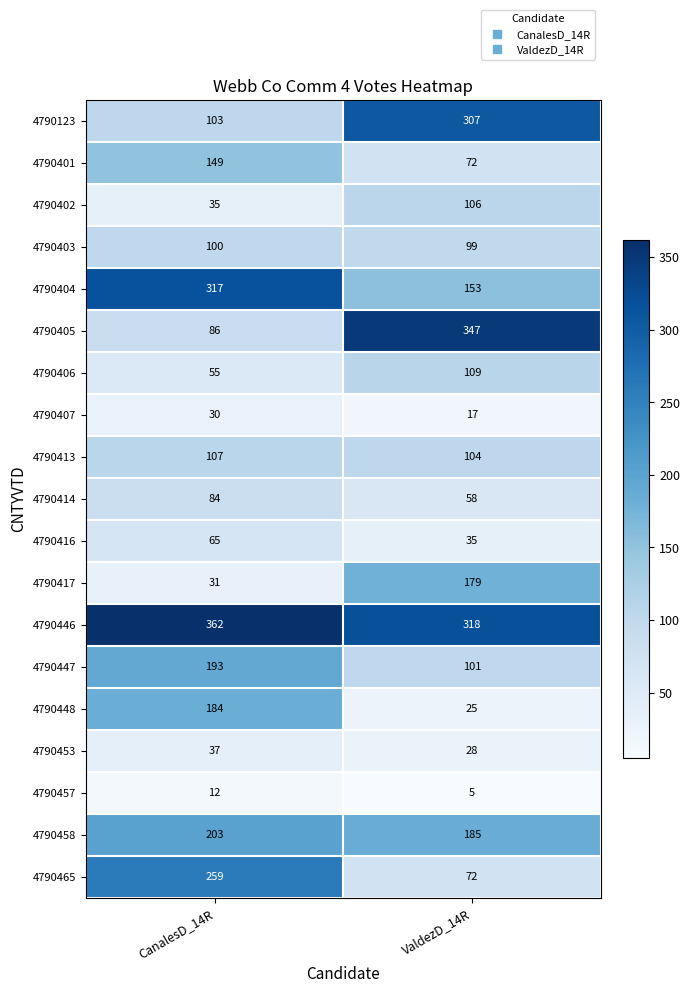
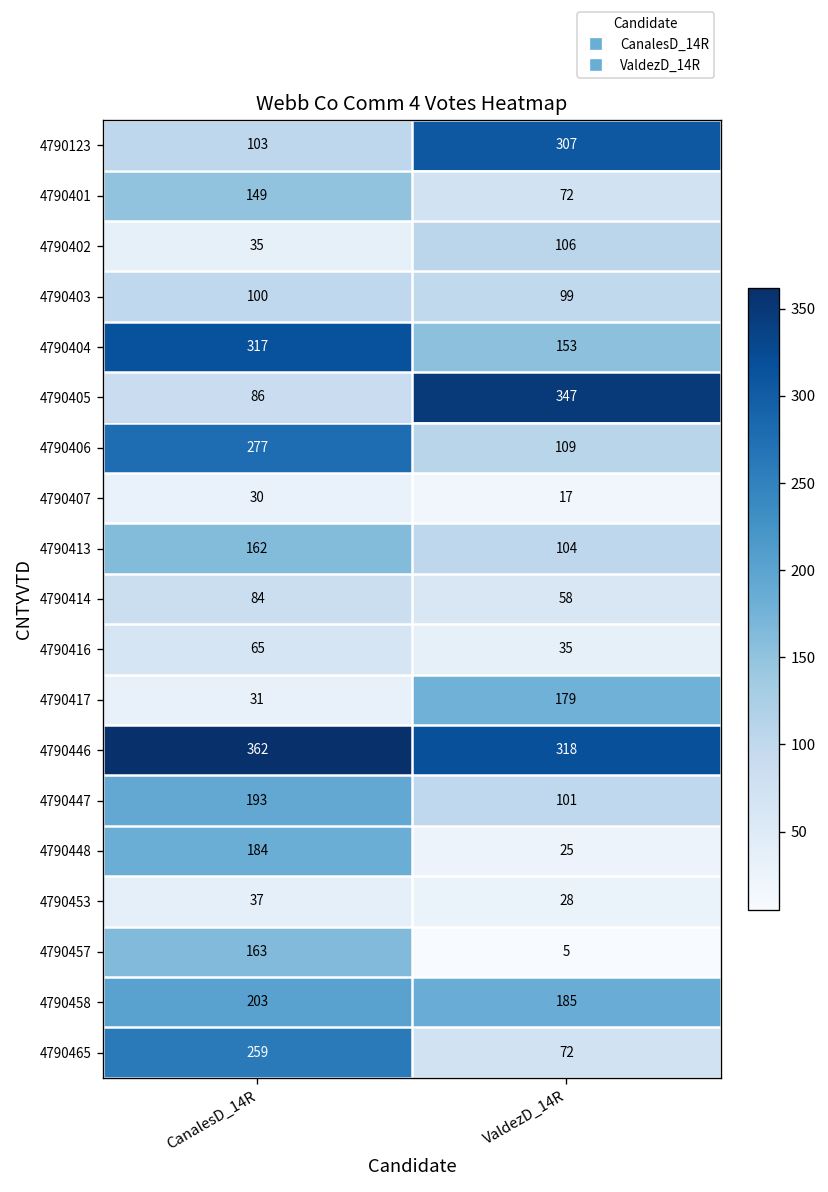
  {
    "4790123": {
      "CanalesD_14R": 103,
      "ValdezD_14R": 307
    },
    "4790401": {
      "CanalesD_14R": 149,
      "ValdezD_14R": 72
    },
    "4790402": {
      "CanalesD_14R": 35,
      "ValdezD_14R": 106
    },
    "4790403": {
      "CanalesD_14R": 100,
      "ValdezD_14R": 99
    },
    "4790404": {
      "CanalesD_14R": 317,
      "ValdezD_14R": 153
    },
    "4790405": {
      "CanalesD_14R": 86,
      "ValdezD_14R": 347
    },
    "4790406": {
-     "CanalesD_14R": 55,
+     "CanalesD_14R": 277,
      "ValdezD_14R": 109
    },
    "4790407": {
      "CanalesD_14R": 30,
      "ValdezD_14R": 17
    },
    "4790413": {
-     "CanalesD_14R": 107,
+     "CanalesD_14R": 162,
      "ValdezD_14R": 104
    },
    "4790414": {
      "CanalesD_14R": 84,
      "ValdezD_14R": 58
    },
    "4790416": {
      "CanalesD_14R": 65,
      "ValdezD_14R": 35
    },
    "4790417": {
      "CanalesD_14R": 31,
      "ValdezD_14R": 179
    },
    "4790446": {
      "CanalesD_14R": 362,
      "ValdezD_14R": 318
    },
    "4790447": {
      "CanalesD_14R": 193,
      "ValdezD_14R": 101
    },
    "4790448": {
      "CanalesD_14R": 184,
      "ValdezD_14R": 25
    },
    "4790453": {
      "CanalesD_14R": 37,
      "ValdezD_14R": 28
    },
    "4790457": {
-     "CanalesD_14R": 12,
+     "CanalesD_14R": 163,
      "ValdezD_14R": 5
    },
    "4790458": {
      "CanalesD_14R": 203,
      "ValdezD_14R": 185
    },
    "4790465": {
      "CanalesD_14R": 259,
      "ValdezD_14R": 72
    }
  }
